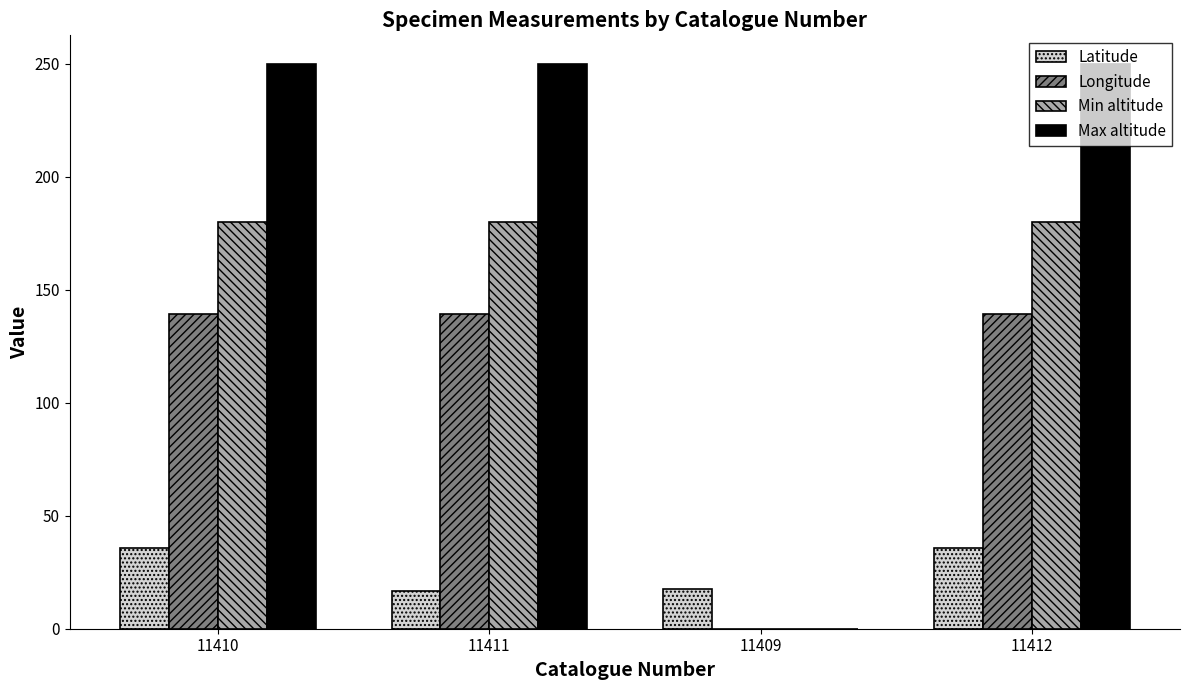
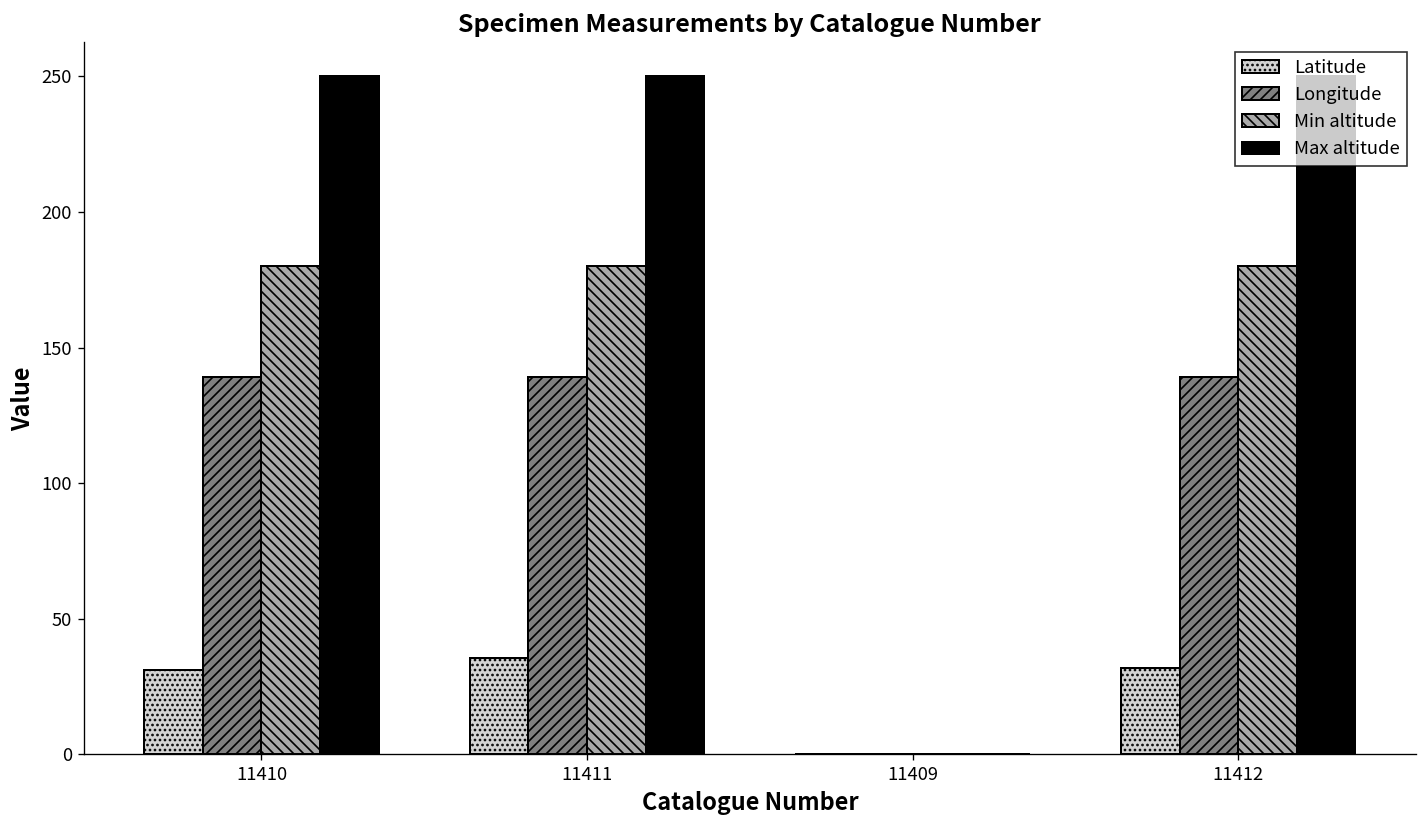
  {
    "Latitude": {
-     "11410": 36,
-     "11411": 17,
-     "11409": 18,
-     "11412": 36
+     "11410": 31,
+     "11411": 36,
+     "11409": 0,
+     "11412": 32
    },
    "Longitude": {
      "11410": 139,
      "11411": 139,
      "11409": 0,
      "11412": 139
    },
    "Min altitude": {
      "11410": 180,
      "11411": 180,
      "11409": 0,
      "11412": 180
    },
    "Max altitude": {
      "11410": 250,
      "11411": 250,
      "11409": 0
    }
  }
